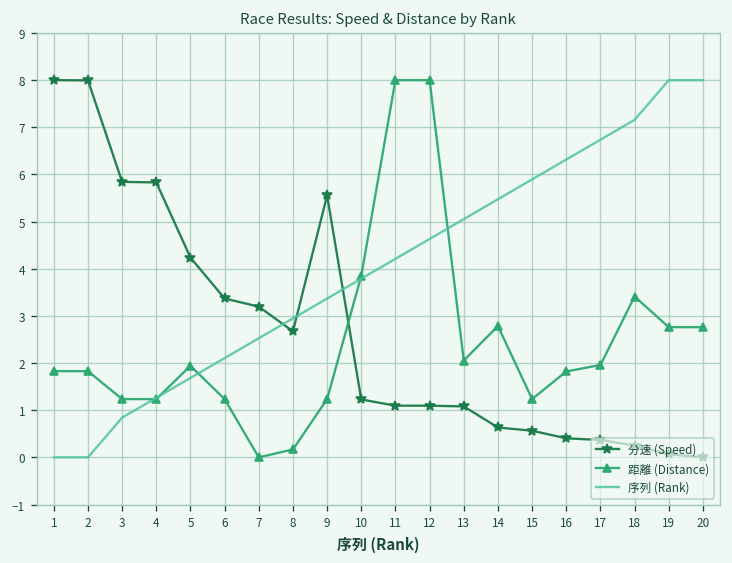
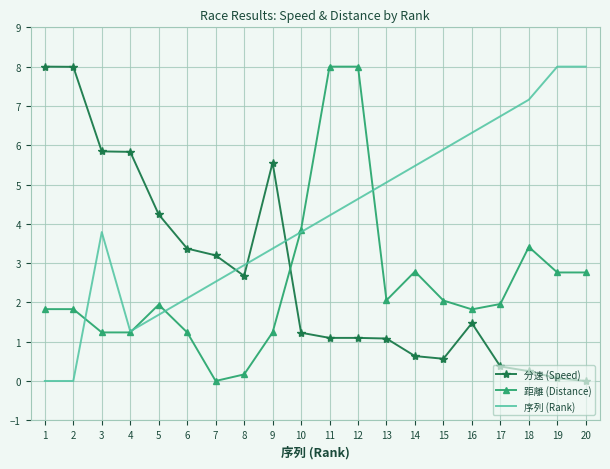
  {
    "分速 (Speed)": {
      "1": 8.0,
      "2": 8.0,
      "3": 5.8,
      "4": 5.8,
      "5": 4.2,
      "6": 3.4,
      "7": 3.2,
      "8": 2.7,
      "9": 5.6,
      "10": 1.2,
      "11": 1.1,
      "12": 1.1,
      "13": 1.1,
      "14": 0.6,
      "15": 0.6,
-     "16": 0.4
+     "16": 1.5
    },
    "距離 (Distance)": {
      "1": 1.8,
      "2": 1.8,
      "3": 1.2,
      "5": 1.9,
      "6": 1.2,
      "7": 0.0,
      "8": 0.2,
      "9": 1.2,
      "11": 8.0,
      "12": 8.0,
      "13": 2.1,
      "14": 2.8,
-     "15": 1.2,
+     "15": 2.0,
      "16": 1.8,
      "17": 2.0,
      "18": 3.4,
      "19": 2.8,
      "20": 2.8
    },
    "序列 (Rank)": {
      "1": 0.0,
      "2": 0.0,
-     "3": 0.8,
+     "3": 3.8,
      "5": 1.7,
      "6": 2.1,
      "7": 2.5,
      "8": 2.9,
      "9": 3.4,
      "11": 4.2,
      "12": 4.6,
      "13": 5.1,
      "14": 5.5,
      "15": 5.9,
      "16": 6.3,
      "17": 6.7,
      "18": 7.2,
      "19": 8.0,
      "20": 8.0
    }
  }
